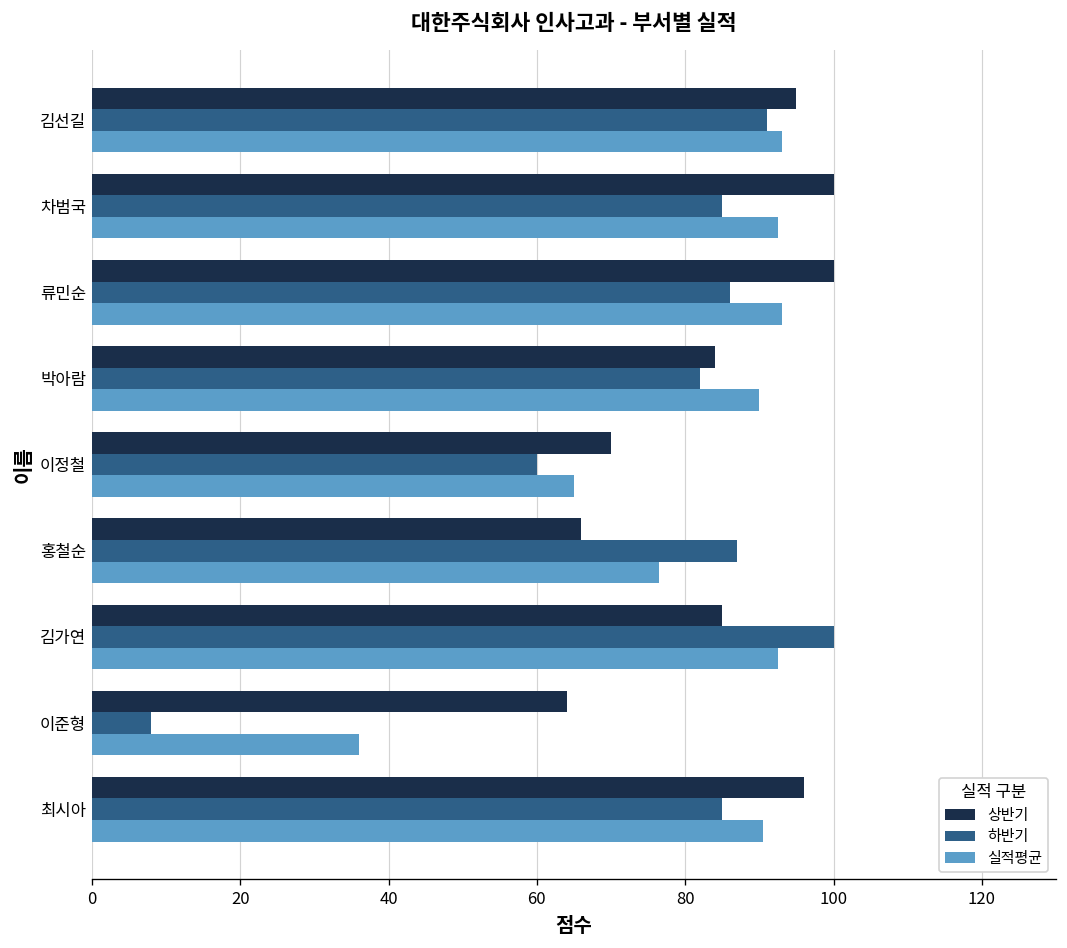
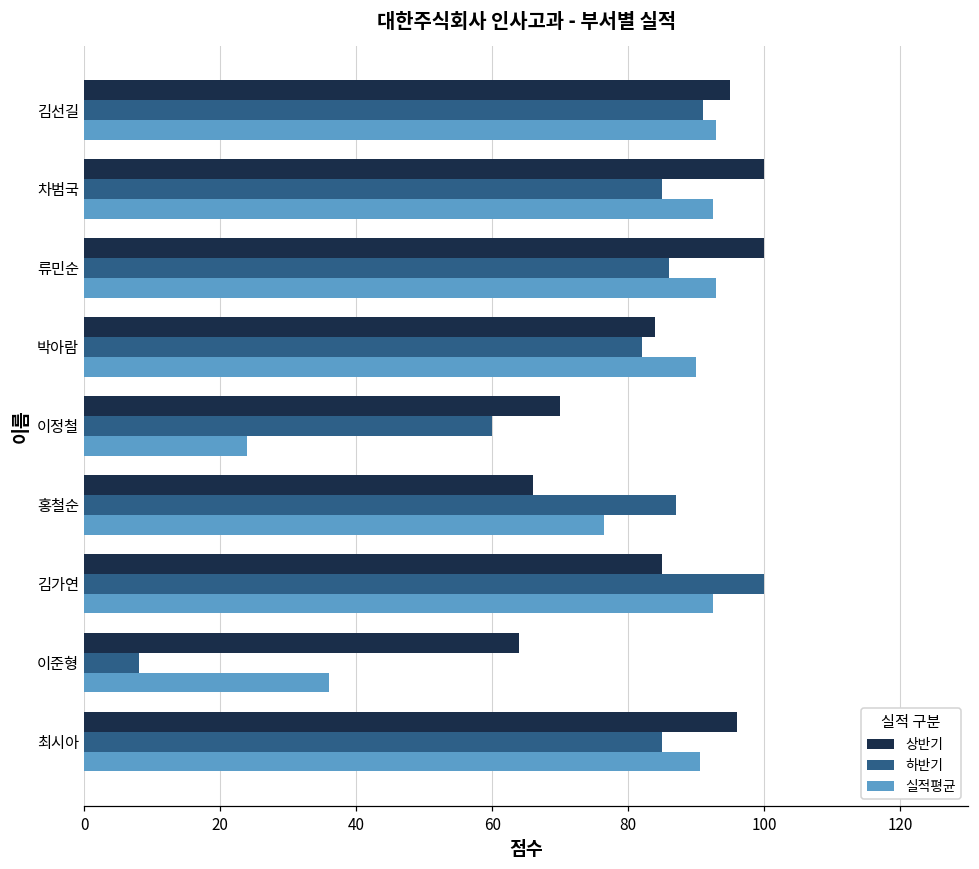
  {
    "상반기": {
      "김선길": 95,
      "차범국": 100,
      "류민순": 100,
      "박아람": 84,
      "이정철": 70,
      "홍철순": 66,
      "김가연": 85,
      "이준형": 64,
      "최시아": 96
    },
    "하반기": {
      "김선길": 91,
      "차범국": 85,
      "류민순": 86,
      "박아람": 82,
      "이정철": 60,
      "홍철순": 87,
      "김가연": 100,
      "이준형": 8,
      "최시아": 85
    },
    "실적평균": {
      "김선길": 93,
      "차범국": 93,
      "류민순": 93,
      "박아람": 90,
-     "이정철": 65,
+     "이정철": 24,
      "홍철순": 77,
      "김가연": 93,
      "이준형": 36,
      "최시아": 91
    }
  }
